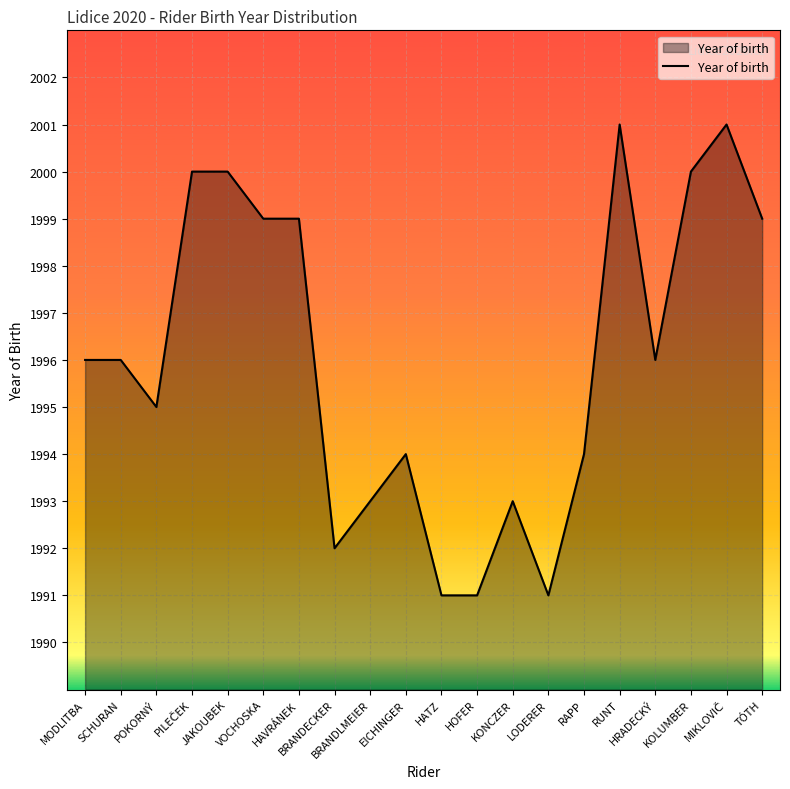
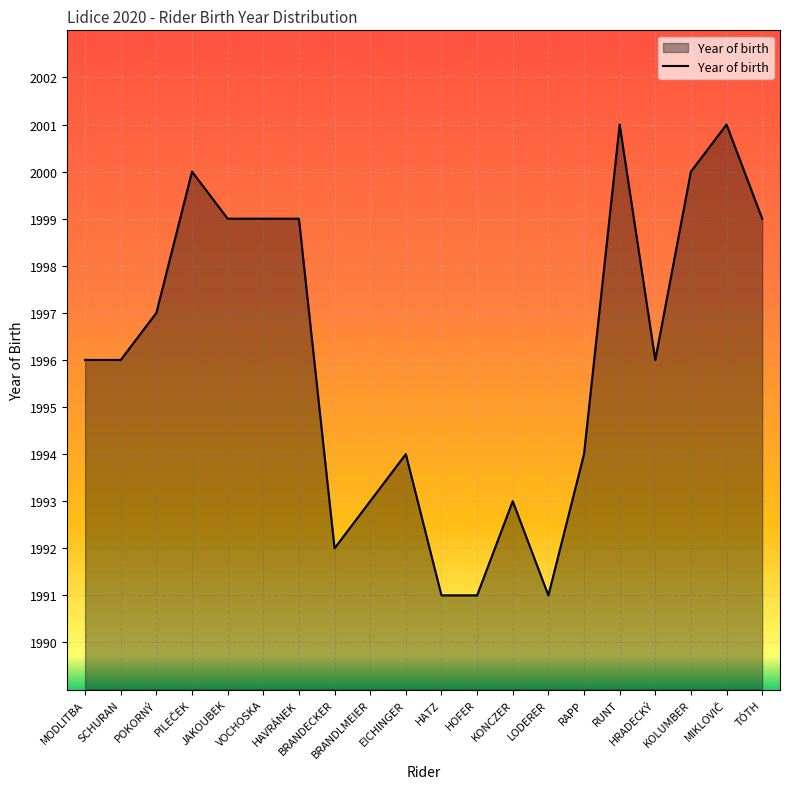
  {
    "MODLITBA": 1996,
    "SCHURAN": 1996,
-   "POKORNÝ": 1995,
+   "POKORNÝ": 1997,
    "PILEČEK": 2000,
-   "JAKOUBEK": 2000,
+   "JAKOUBEK": 1999,
    "VOCHOSKA": 1999,
    "HAVRÁNEK": 1999,
    "BRANDECKER": 1992,
    "BRANDLMEIER": 1993,
    "EICHINGER": 1994,
    "HATZ": 1991,
    "HOFER": 1991,
    "KONCZER": 1993,
    "LODERER": 1991,
    "RAPP": 1994,
    "RUNT": 2001,
    "HRADECKÝ": 1996,
    "KOLUMBER": 2000,
    "MIKLOVIČ": 2001,
    "TÓTH": 1999
  }
